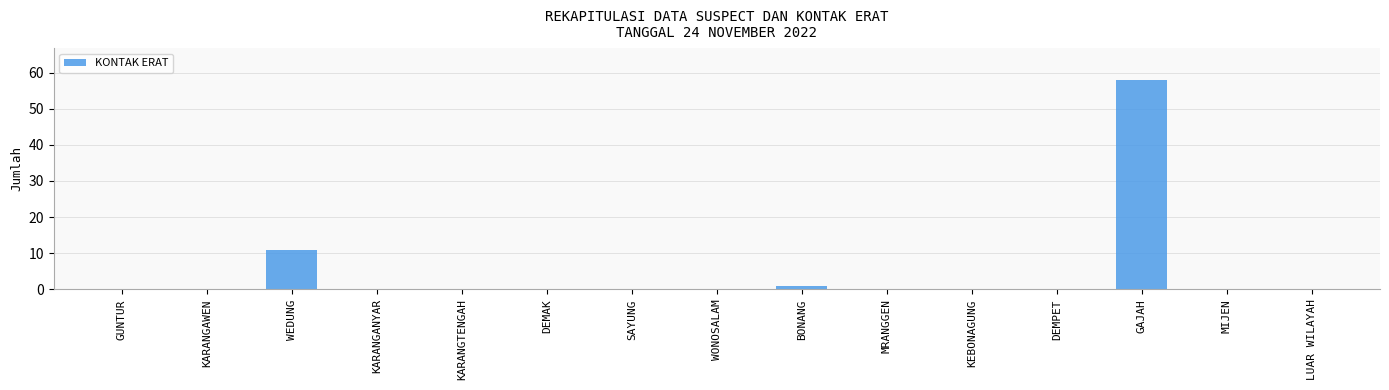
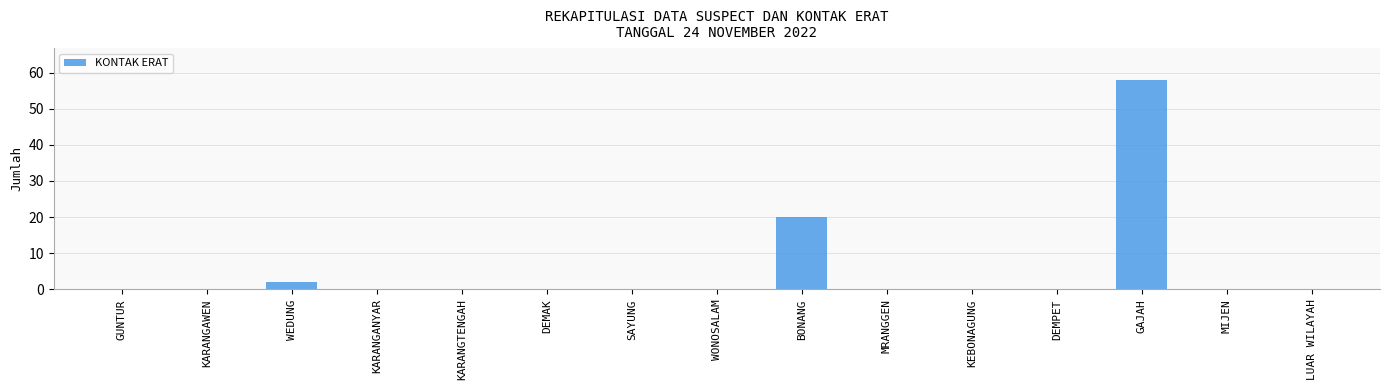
  {
    "GUNTUR": 0,
    "KARANGAWEN": 0,
-   "WEDUNG": 11,
+   "WEDUNG": 2,
    "KARANGANYAR": 0,
    "KARANGTENGAH": 0,
    "DEMAK": 0,
    "SAYUNG": 0,
    "WONOSALAM": 0,
-   "BONANG": 1,
+   "BONANG": 20,
    "MRANGGEN": 0,
    "KEBONAGUNG": 0,
    "DEMPET": 0,
    "GAJAH": 58,
    "MIJEN": 0,
    "LUAR WILAYAH": 0
  }
